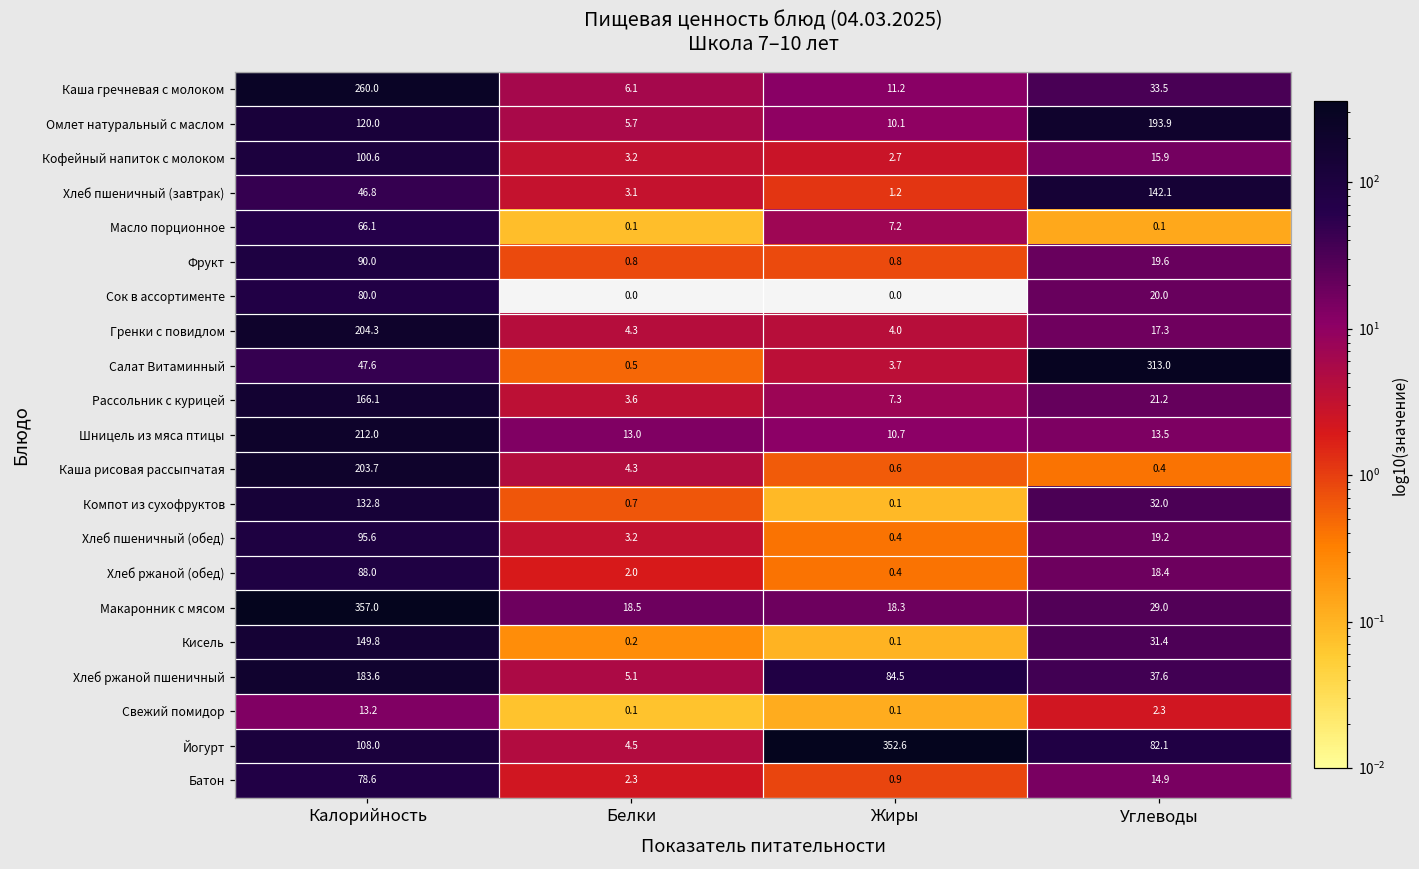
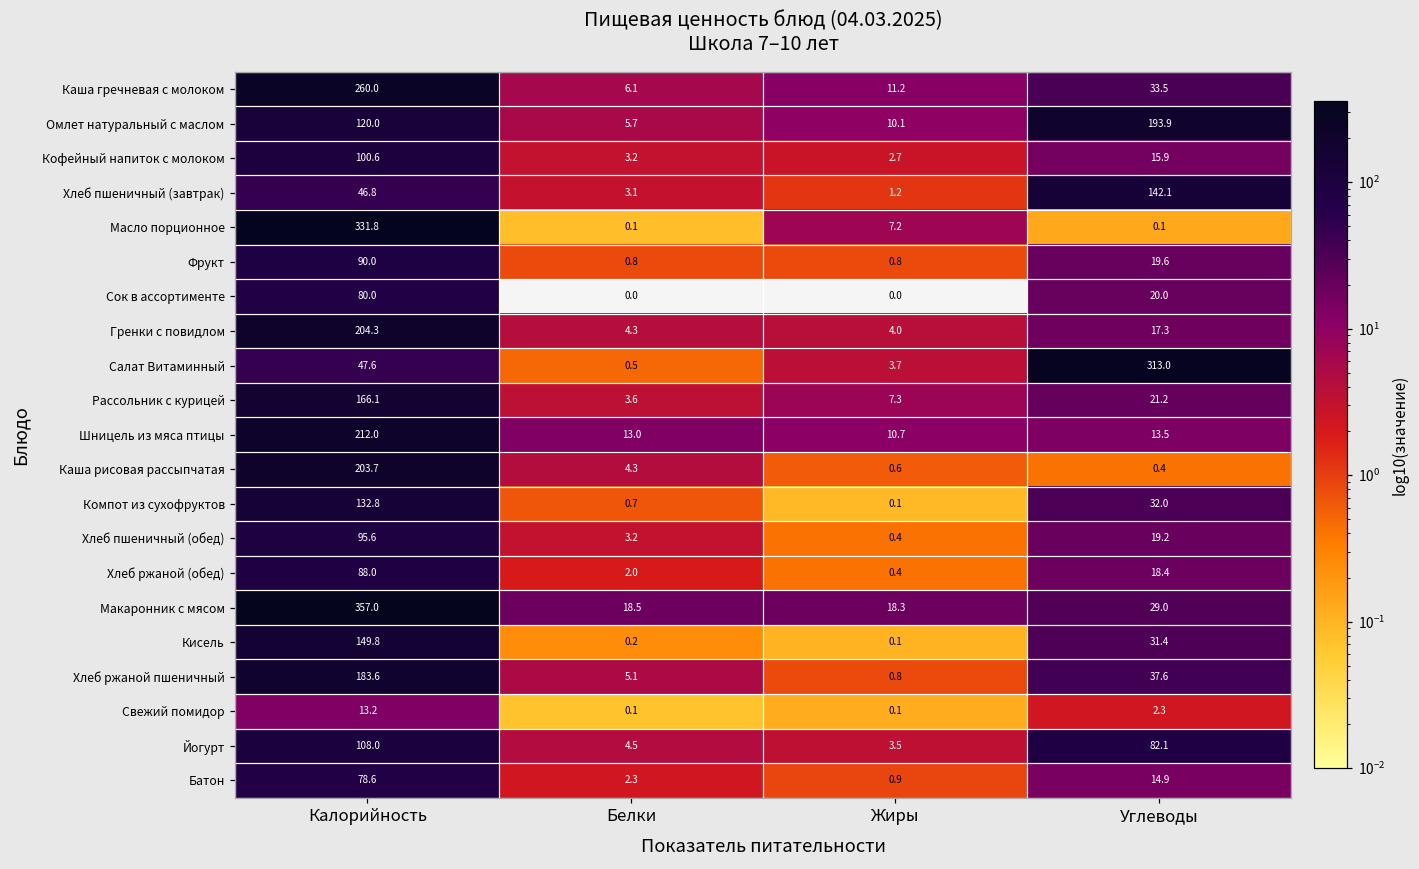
  {
    "Каша гречневая с молоком": {
      "Калорийность": 260.0,
      "Белки": 6.1,
      "Жиры": 11.2,
      "Углеводы": 33.5
    },
    "Омлет натуральный с маслом": {
      "Калорийность": 120.0,
      "Белки": 5.7,
      "Жиры": 10.1,
      "Углеводы": 193.9
    },
    "Кофейный напиток с молоком": {
      "Калорийность": 100.6,
      "Белки": 3.2,
      "Жиры": 2.7,
      "Углеводы": 15.9
    },
    "Хлеб пшеничный (завтрак)": {
      "Калорийность": 46.8,
      "Белки": 3.1,
      "Жиры": 1.2,
      "Углеводы": 142.1
    },
    "Масло порционное": {
-     "Калорийность": 66.1,
+     "Калорийность": 331.8,
      "Белки": 0.1,
      "Жиры": 7.2,
      "Углеводы": 0.1
    },
    "Фрукт": {
      "Калорийность": 90.0,
      "Белки": 0.8,
      "Жиры": 0.8,
      "Углеводы": 19.6
    },
    "Сок в ассортименте": {
      "Калорийность": 80.0,
      "Белки": 0.0,
      "Жиры": 0.0,
      "Углеводы": 20.0
    },
    "Гренки с повидлом": {
      "Калорийность": 204.3,
      "Белки": 4.3,
      "Жиры": 4.0,
      "Углеводы": 17.3
    },
    "Салат Витаминный": {
      "Калорийность": 47.6,
      "Белки": 0.5,
      "Жиры": 3.7,
      "Углеводы": 313.0
    },
    "Рассольник с курицей": {
      "Калорийность": 166.1,
      "Белки": 3.6,
      "Жиры": 7.3,
      "Углеводы": 21.2
    },
    "Шницель из мяса птицы": {
      "Калорийность": 212.0,
      "Белки": 13.0,
      "Жиры": 10.7,
      "Углеводы": 13.5
    },
    "Каша рисовая рассыпчатая": {
      "Калорийность": 203.7,
      "Белки": 4.3,
      "Жиры": 0.6,
      "Углеводы": 0.4
    },
    "Компот из сухофруктов": {
      "Калорийность": 132.8,
      "Белки": 0.7,
      "Жиры": 0.1,
      "Углеводы": 32.0
    },
    "Хлеб пшеничный (обед)": {
      "Калорийность": 95.6,
      "Белки": 3.2,
      "Жиры": 0.4,
      "Углеводы": 19.2
    },
    "Хлеб ржаной (обед)": {
      "Калорийность": 88.0,
      "Белки": 2.0,
      "Жиры": 0.4,
      "Углеводы": 18.4
    },
    "Макаронник с мясом": {
      "Калорийность": 357.0,
      "Белки": 18.5,
      "Жиры": 18.3,
      "Углеводы": 29.0
    },
    "Кисель": {
      "Калорийность": 149.8,
      "Белки": 0.2,
      "Жиры": 0.1,
      "Углеводы": 31.4
    },
    "Хлеб ржаной пшеничный": {
      "Калорийность": 183.6,
      "Белки": 5.1,
-     "Жиры": 84.5,
+     "Жиры": 0.8,
      "Углеводы": 37.6
    },
    "Свежий помидор": {
      "Калорийность": 13.2,
      "Белки": 0.1,
      "Жиры": 0.1,
      "Углеводы": 2.3
    },
    "Йогурт": {
      "Калорийность": 108.0,
      "Белки": 4.5,
-     "Жиры": 352.6,
+     "Жиры": 3.5,
      "Углеводы": 82.1
    },
    "Батон": {
      "Калорийность": 78.6,
      "Белки": 2.3,
      "Жиры": 0.9,
      "Углеводы": 14.9
    }
  }
